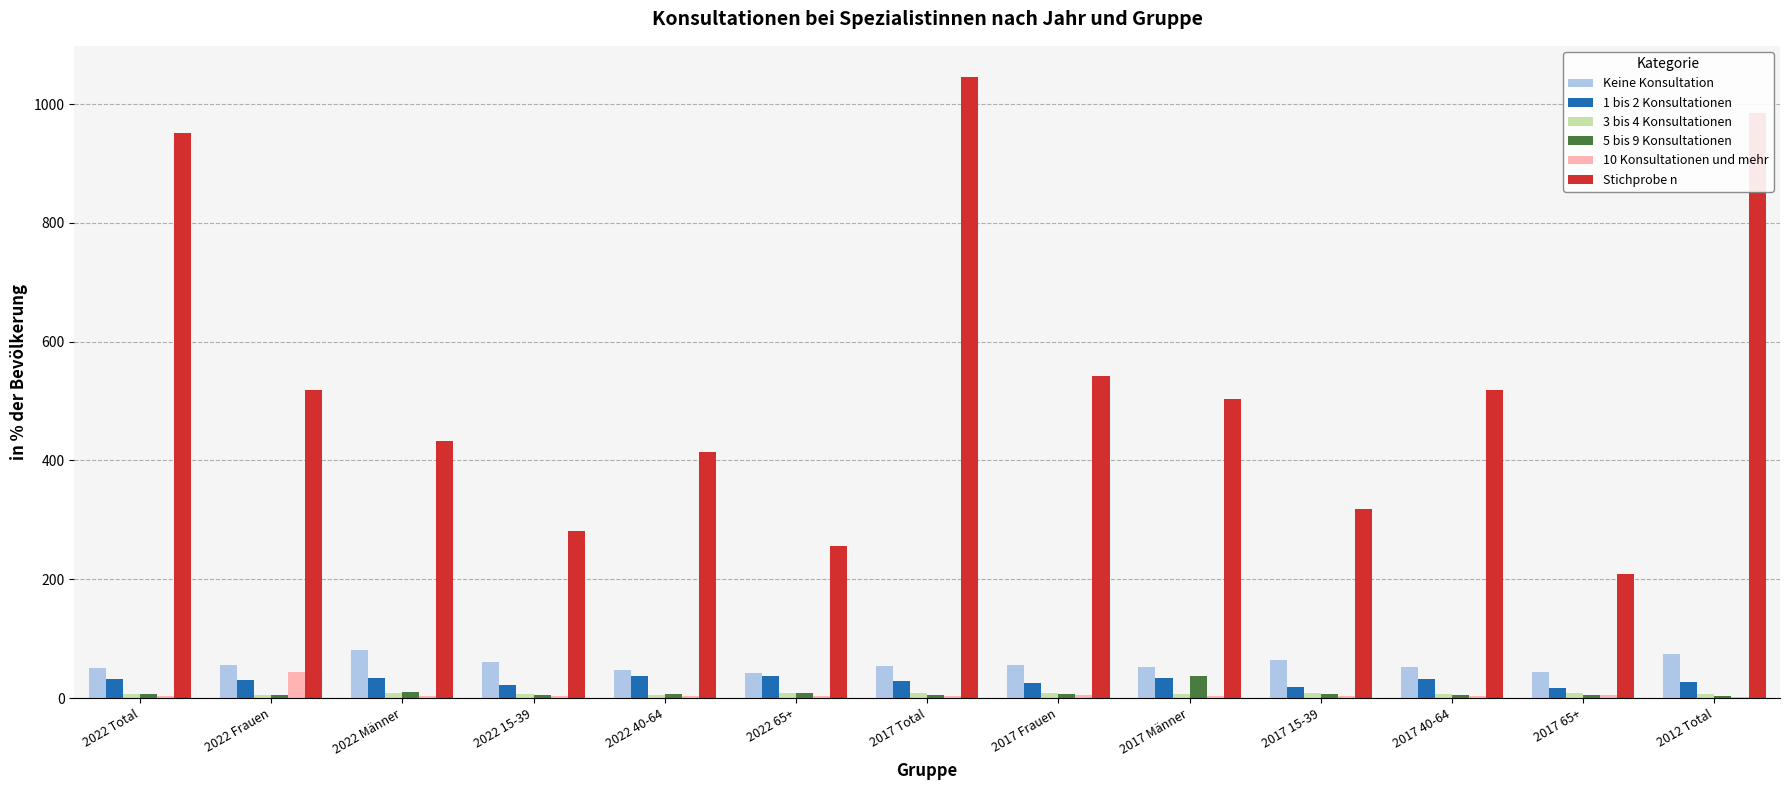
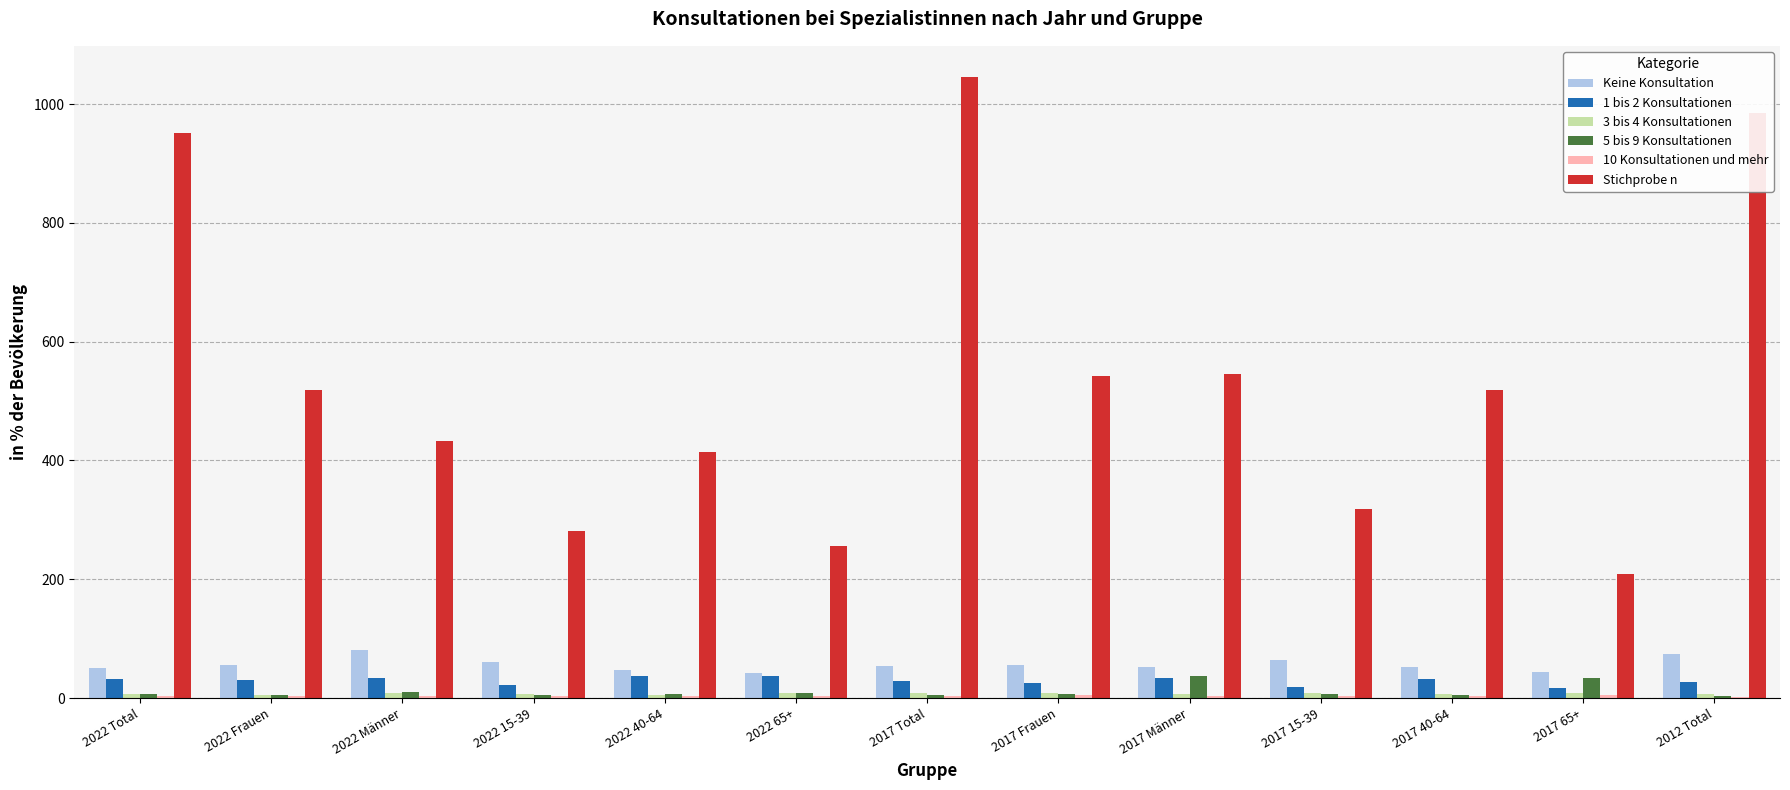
  {
    "Keine Konsultation": {
      "2022 Total": 50,
      "2022 Frauen": 60,
      "2022 Männer": 80,
      "2022 15-39": 60,
      "2022 40-64": 50,
      "2022 65+": 40,
      "2017 Total": 50,
      "2017 Frauen": 60,
      "2017 Männer": 50,
      "2017 15-39": 60,
      "2017 40-64": 50,
      "2017 65+": 40,
      "2012 Total": 70
    },
    "1 bis 2 Konsultationen": {
      "2022 Total": 30,
      "2022 Frauen": 30,
      "2022 Männer": 30,
      "2022 15-39": 20,
      "2022 40-64": 40,
      "2022 65+": 40,
      "2017 Total": 30,
      "2017 Frauen": 20,
      "2017 Männer": 30,
      "2017 15-39": 20,
      "2017 40-64": 30,
      "2017 65+": 20,
      "2012 Total": 30
    },
    "3 bis 4 Konsultationen": {
      "2022 Total": 10,
      "2022 Frauen": 10,
      "2022 Männer": 10,
      "2022 15-39": 10,
      "2022 40-64": 10,
      "2022 65+": 10,
      "2017 Total": 10,
      "2017 Frauen": 10,
      "2017 Männer": 10,
      "2017 15-39": 10,
      "2017 40-64": 10,
      "2017 65+": 10,
      "2012 Total": 10
    },
    "5 bis 9 Konsultationen": {
      "2022 Total": 10,
      "2022 Frauen": 0,
      "2022 Männer": 10,
      "2022 15-39": 10,
      "2022 40-64": 10,
      "2022 65+": 10,
      "2017 Total": 10,
      "2017 Frauen": 10,
      "2017 Männer": 40,
      "2017 15-39": 10,
      "2017 40-64": 0,
-     "2017 65+": 0
+     "2017 65+": 30
    },
    "10 Konsultationen und mehr": {
-     "2022 Frauen": 40,
+     "2022 Frauen": 0,
      "2017 Frauen": 0,
      "2017 65+": 10
    },
    "Stichprobe n": {
      "2022 Total": 950,
      "2022 Frauen": 520,
      "2022 Männer": 430,
      "2022 15-39": 280,
      "2022 40-64": 410,
      "2022 65+": 260,
      "2017 Total": 1050,
      "2017 Frauen": 540,
-     "2017 Männer": 500,
+     "2017 Männer": 550,
      "2017 15-39": 320,
      "2017 40-64": 520,
      "2017 65+": 210
    }
  }
